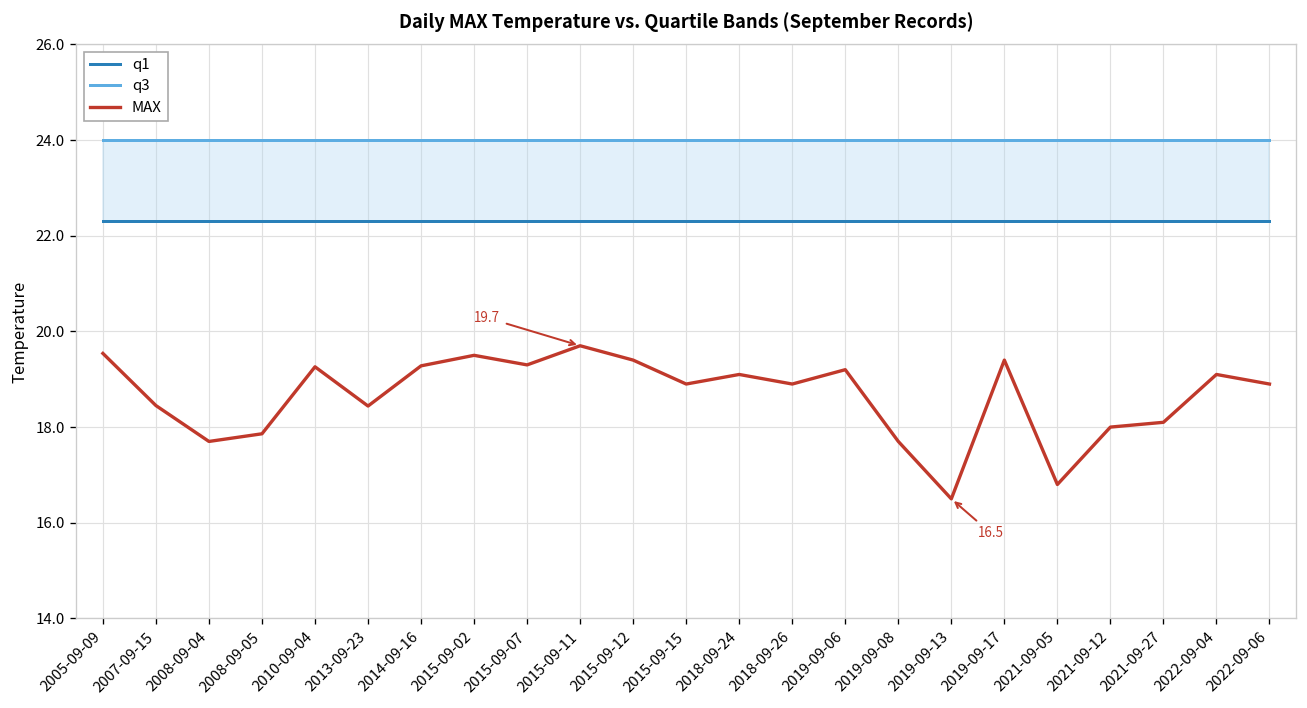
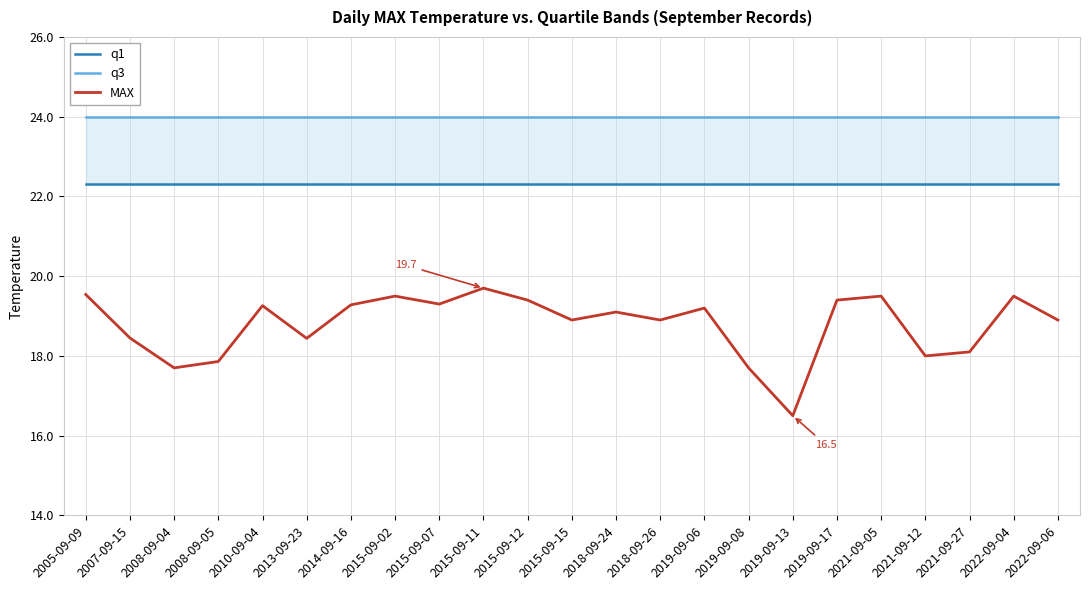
  {
    "q1": {
      "2005-09-09": 22.3,
      "2007-09-15": 22.3,
      "2008-09-04": 22.3,
      "2008-09-05": 22.3,
      "2010-09-04": 22.3,
      "2013-09-23": 22.3,
      "2014-09-16": 22.3,
      "2015-09-02": 22.3,
      "2015-09-07": 22.3,
      "2015-09-11": 22.3,
      "2015-09-12": 22.3,
      "2015-09-15": 22.3,
      "2018-09-24": 22.3,
      "2018-09-26": 22.3,
      "2019-09-06": 22.3,
      "2019-09-08": 22.3,
      "2019-09-13": 22.3,
      "2019-09-17": 22.3,
      "2021-09-05": 22.3,
      "2021-09-12": 22.3,
      "2021-09-27": 22.3,
      "2022-09-04": 22.3,
      "2022-09-06": 22.3
    },
    "q3": {
      "2005-09-09": 24.0,
      "2007-09-15": 24.0,
      "2008-09-04": 24.0,
      "2008-09-05": 24.0,
      "2010-09-04": 24.0,
      "2013-09-23": 24.0,
      "2014-09-16": 24.0,
      "2015-09-02": 24.0,
      "2015-09-07": 24.0,
      "2015-09-11": 24.0,
      "2015-09-12": 24.0,
      "2015-09-15": 24.0,
      "2018-09-24": 24.0,
      "2018-09-26": 24.0,
      "2019-09-06": 24.0,
      "2019-09-08": 24.0,
      "2019-09-13": 24.0,
      "2019-09-17": 24.0,
      "2021-09-05": 24.0,
      "2021-09-12": 24.0,
      "2021-09-27": 24.0,
      "2022-09-04": 24.0,
      "2022-09-06": 24.0
    },
    "MAX": {
      "2005-09-09": 19.5,
      "2007-09-15": 18.5,
      "2008-09-04": 17.7,
      "2008-09-05": 17.9,
      "2010-09-04": 19.3,
      "2013-09-23": 18.4,
      "2014-09-16": 19.3,
      "2015-09-02": 19.5,
      "2015-09-07": 19.3,
      "2015-09-12": 19.4,
      "2015-09-15": 18.9,
      "2018-09-24": 19.1,
      "2018-09-26": 18.9,
      "2019-09-06": 19.2,
      "2019-09-08": 17.7,
      "2019-09-17": 19.4,
-     "2021-09-05": 16.8,
+     "2021-09-05": 19.5,
      "2021-09-12": 18.0,
      "2021-09-27": 18.1,
-     "2022-09-04": 19.1,
+     "2022-09-04": 19.5,
      "2022-09-06": 18.9
    }
  }
